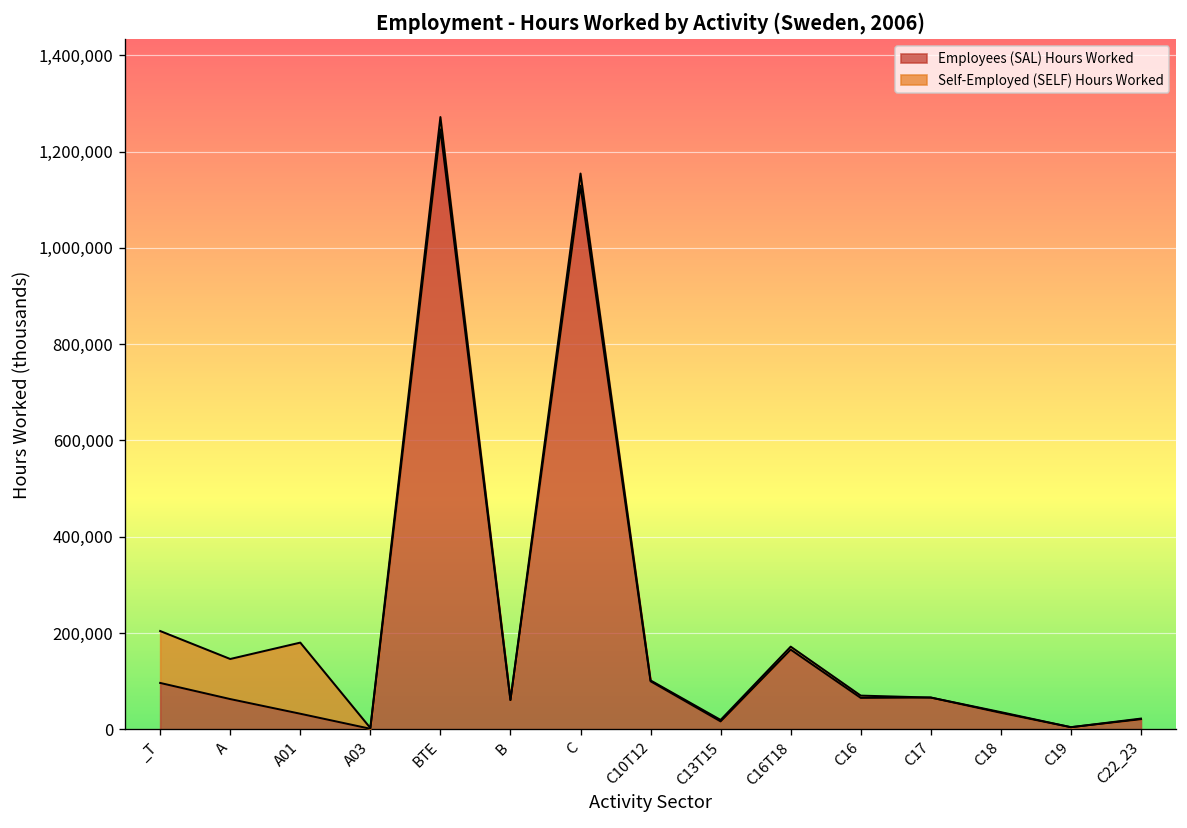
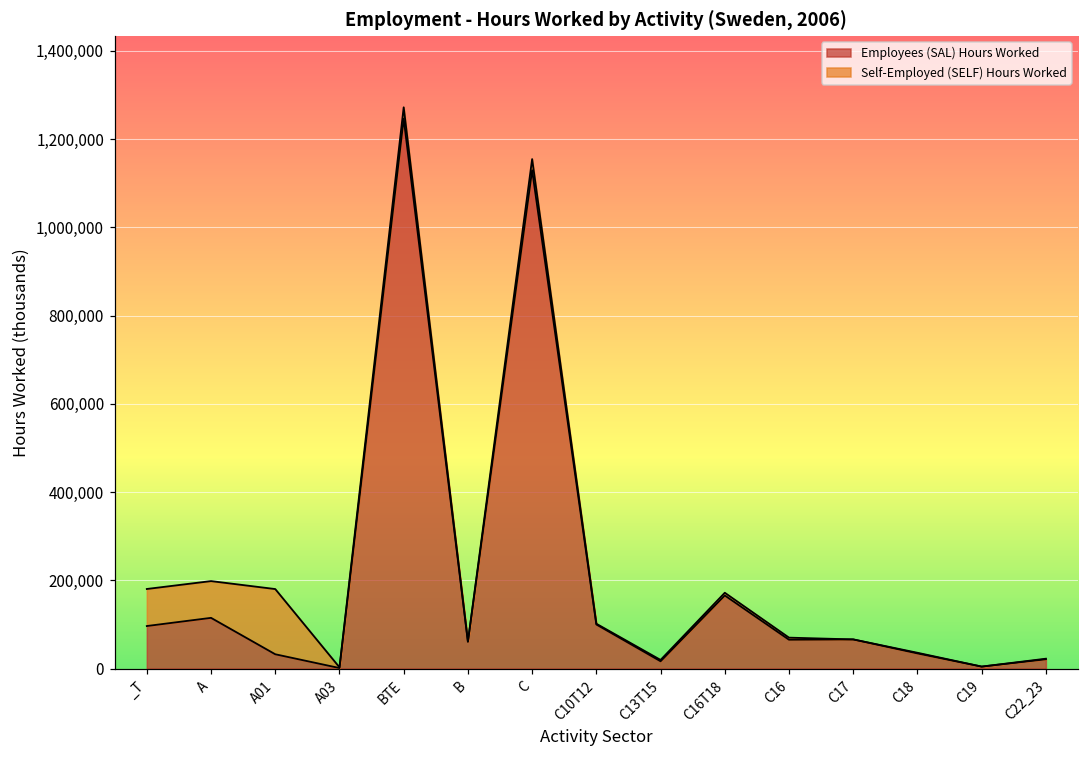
  {
    "Employees (SAL) Hours Worked": {
      "_T": "100,000",
-     "A": "60,000",
+     "A": "110,000",
      "A01": "30,000",
      "BTE": "1,250,000",
      "C": "1,130,000"
    },
    "Self-Employed (SELF) Hours Worked": {
-     "_T": "110,000",
+     "_T": "80,000",
      "A": "80,000",
      "A01": "150,000",
      "BTE": "30,000",
      "C": "30,000"
    }
  }
